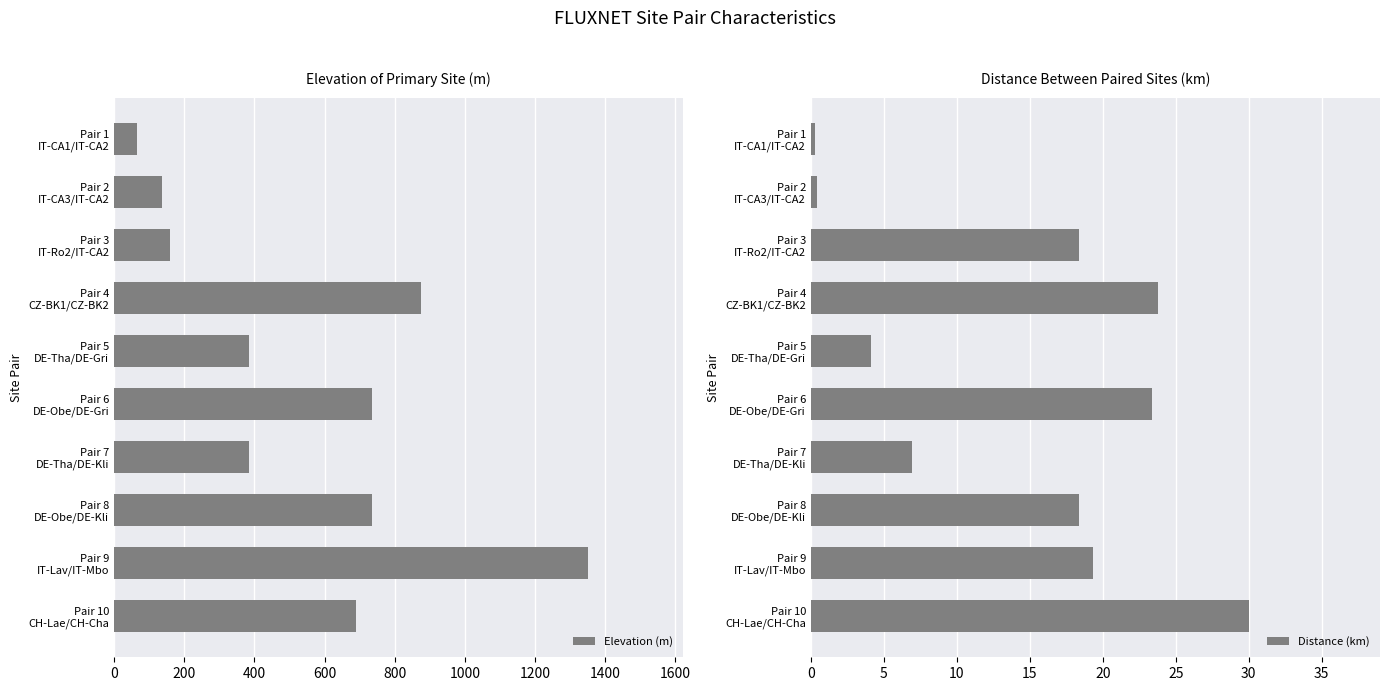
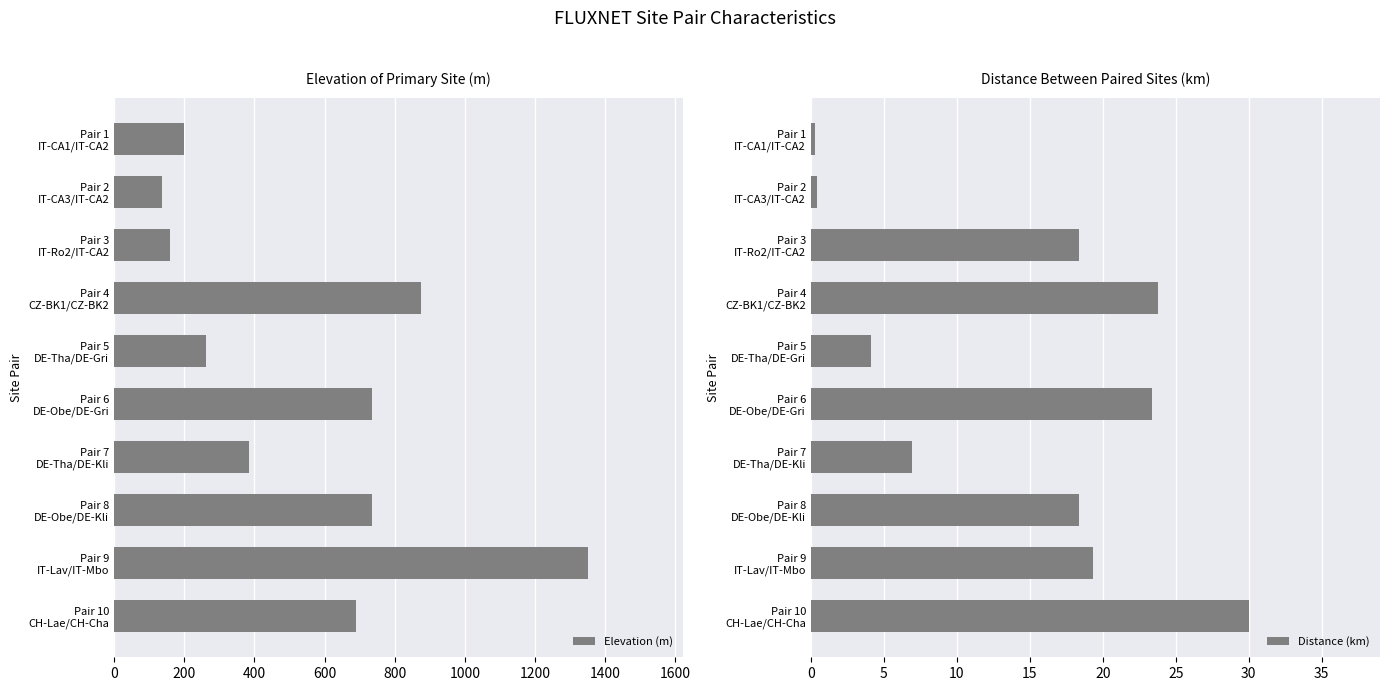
  {
    "Elevation of Primary Site (m)": {
-     "Pair 1 IT-CA1/IT-CA2": 70,
+     "Pair 1 IT-CA1/IT-CA2": 200,
      "Pair 2 IT-CA3/IT-CA2": 140,
      "Pair 3 IT-Ro2/IT-CA2": 160,
      "Pair 4 CZ-BK1/CZ-BK2": 880,
-     "Pair 5 DE-Tha/DE-Gri": 390,
+     "Pair 5 DE-Tha/DE-Gri": 260,
      "Pair 6 DE-Obe/DE-Gri": 730,
      "Pair 7 DE-Tha/DE-Kli": 390,
      "Pair 8 DE-Obe/DE-Kli": 730,
      "Pair 9 IT-Lav/IT-Mbo": 1350,
      "Pair 10 CH-Lae/CH-Cha": 690
    },
    "Distance Between Paired Sites (km)": {
      "Pair 1 IT-CA1/IT-CA2": 0.3,
      "Pair 2 IT-CA3/IT-CA2": 0.4,
      "Pair 3 IT-Ro2/IT-CA2": 18.4,
      "Pair 4 CZ-BK1/CZ-BK2": 23.8,
      "Pair 5 DE-Tha/DE-Gri": 4.1,
      "Pair 6 DE-Obe/DE-Gri": 23.4,
      "Pair 7 DE-Tha/DE-Kli": 6.9,
      "Pair 8 DE-Obe/DE-Kli": 18.4,
      "Pair 9 IT-Lav/IT-Mbo": 19.3,
      "Pair 10 CH-Lae/CH-Cha": 30.0
    }
  }
